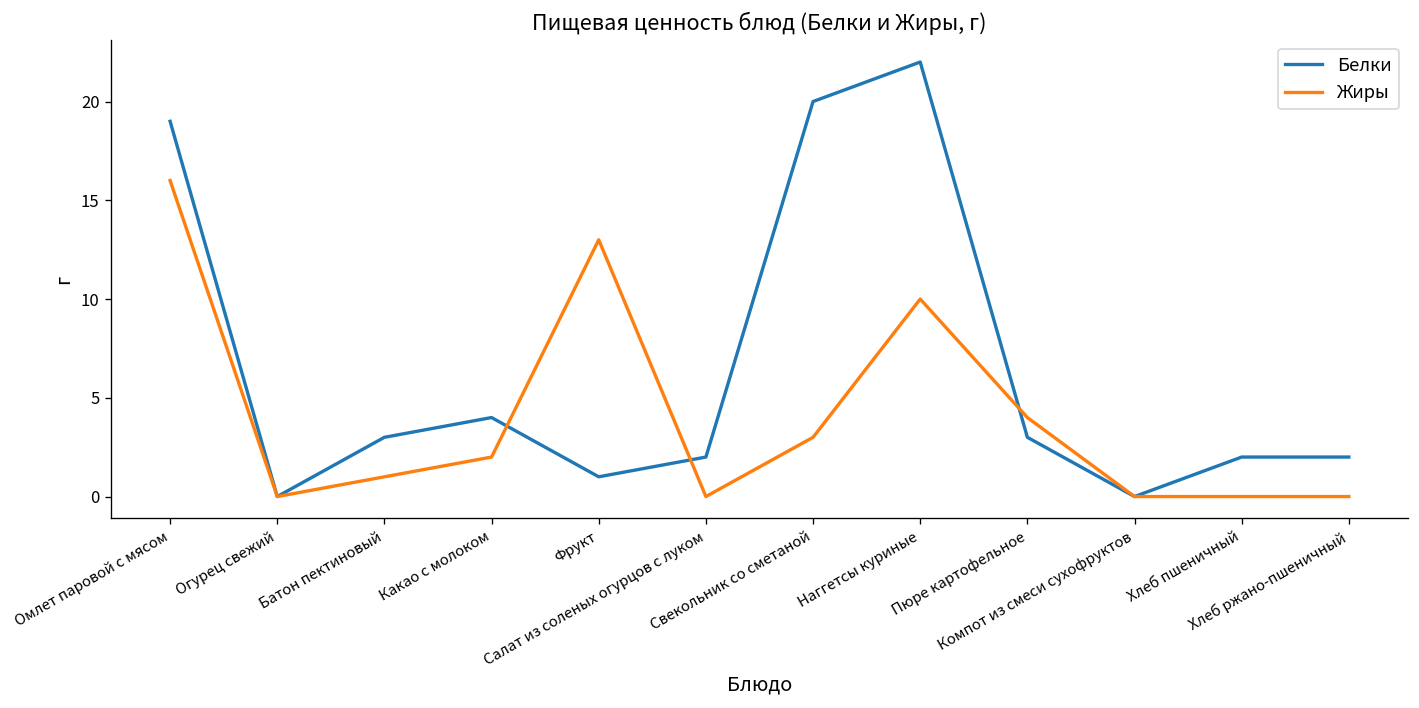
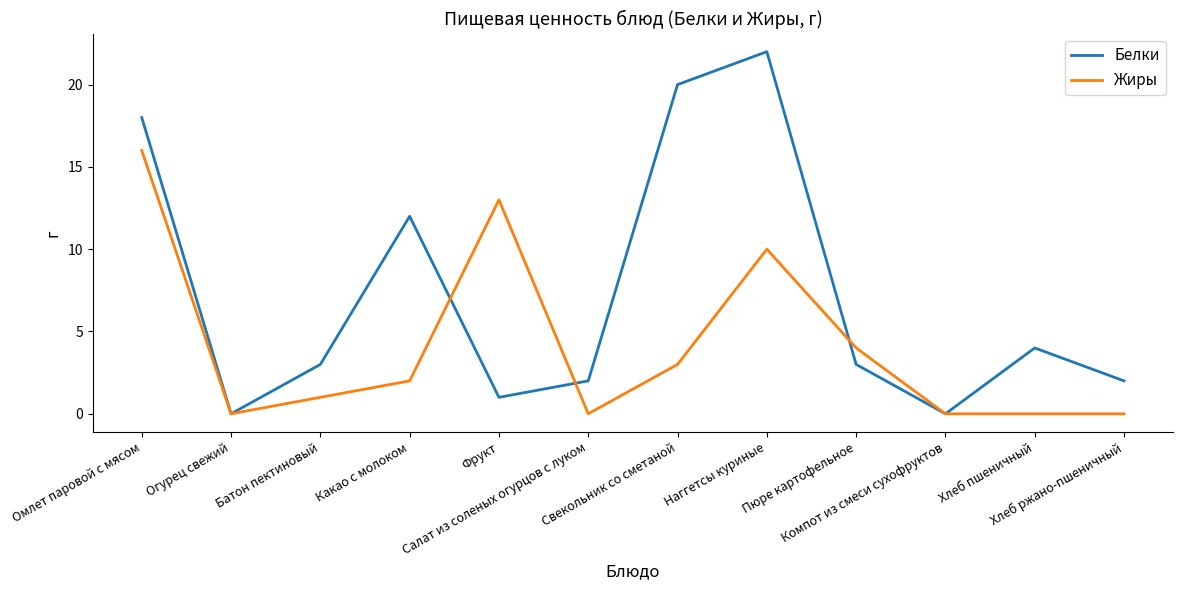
  {
    "Белки": {
-     "Омлет паровой с мясом": 19,
+     "Омлет паровой с мясом": 18,
      "Батон пектиновый": 3,
-     "Какао с молоком": 4,
+     "Какао с молоком": 12,
      "Фрукт": 1,
      "Салат из соленых огурцов с луком": 2,
      "Свекольник со сметаной": 20,
      "Наггетсы куриные": 22,
      "Пюре картофельное": 3,
-     "Хлеб пшеничный": 2,
+     "Хлеб пшеничный": 4,
      "Хлеб ржано-пшеничный": 2
    },
    "Жиры": {
      "Омлет паровой с мясом": 16,
      "Батон пектиновый": 1,
      "Какао с молоком": 2,
      "Фрукт": 13,
      "Салат из соленых огурцов с луком": 0,
      "Свекольник со сметаной": 3,
      "Наггетсы куриные": 10,
      "Пюре картофельное": 4,
      "Хлеб пшеничный": 0,
      "Хлеб ржано-пшеничный": 0
    }
  }
